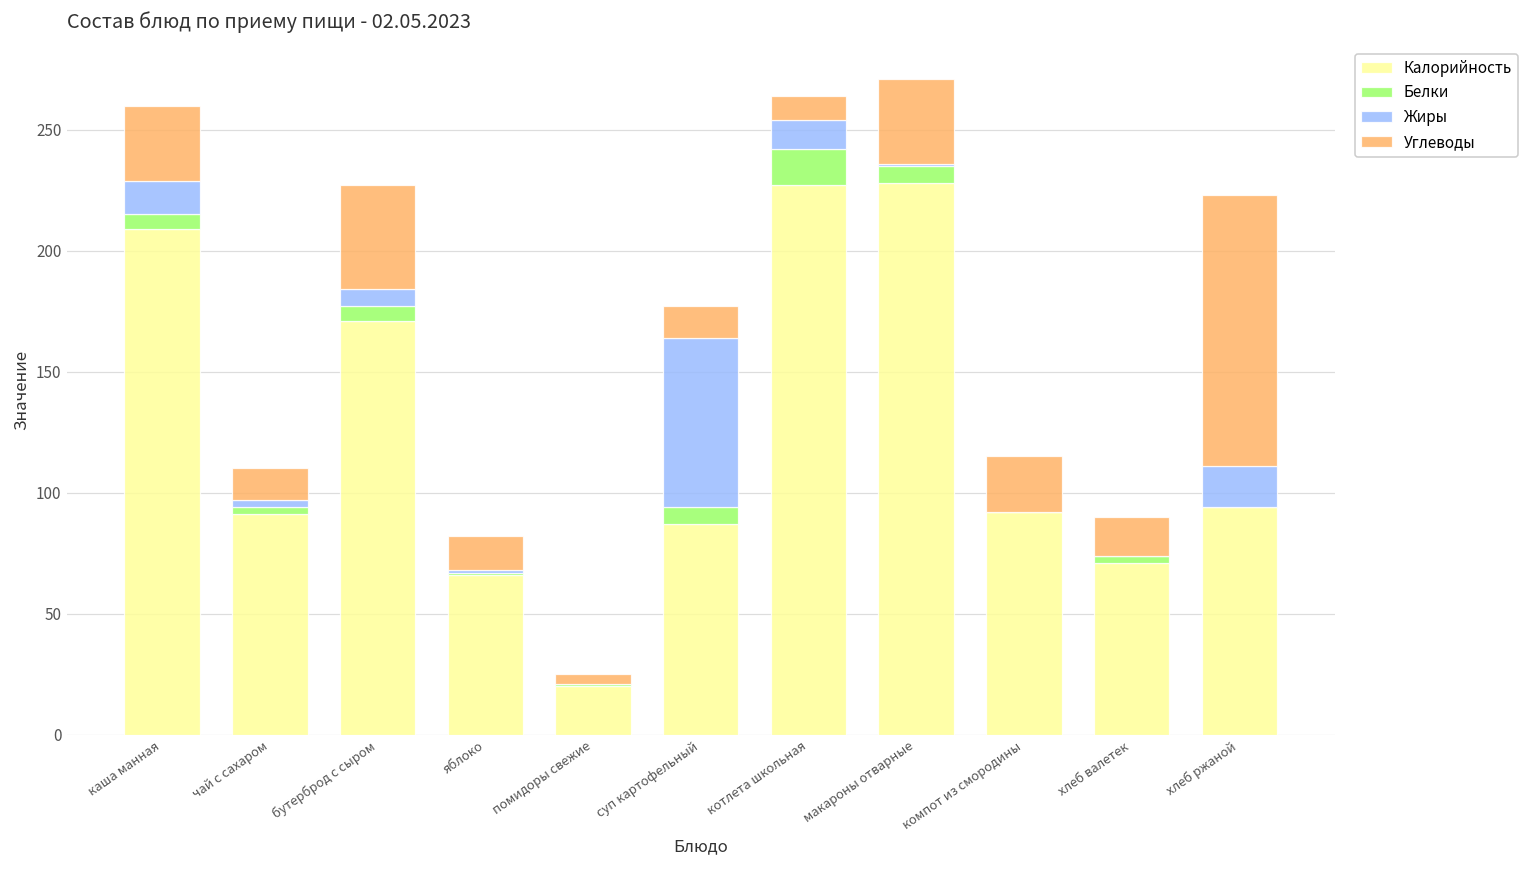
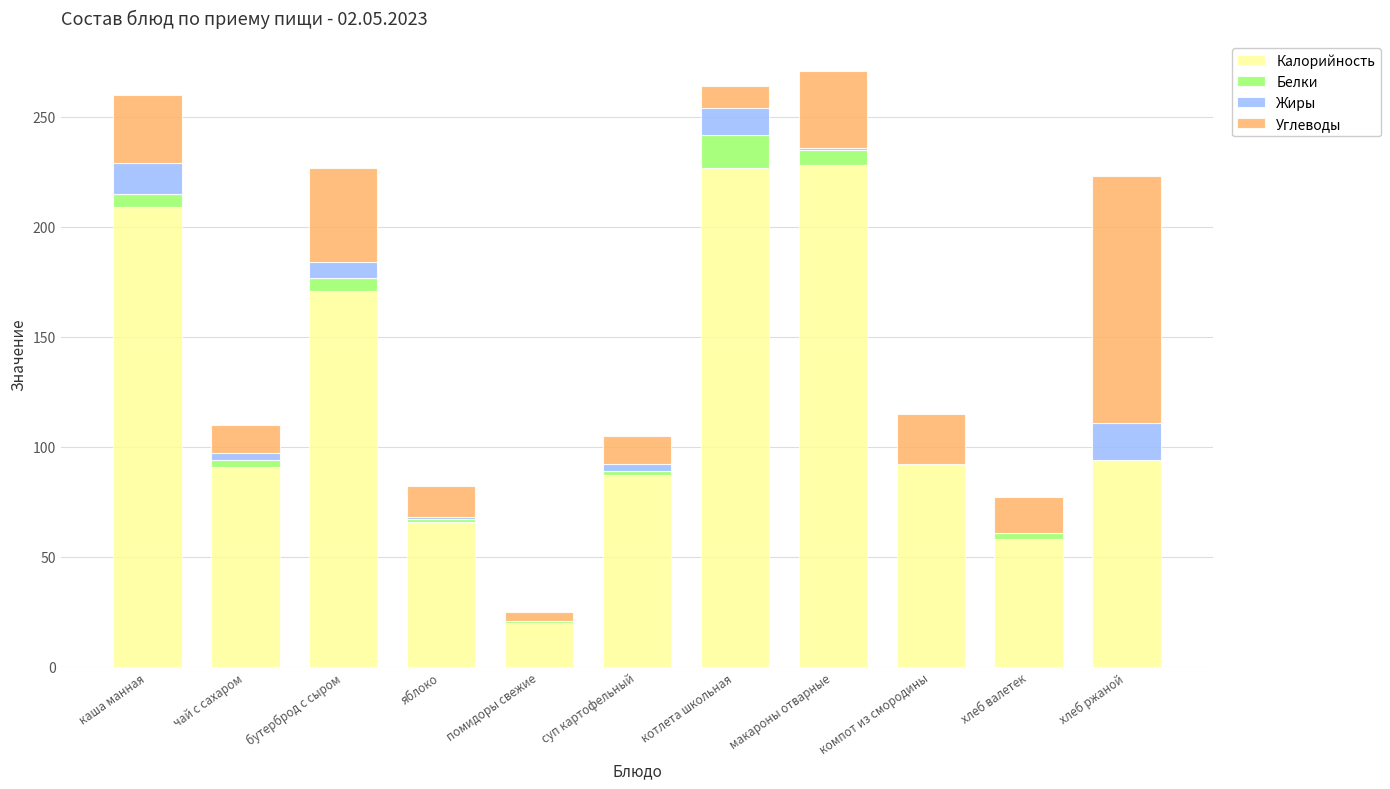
  {
    "Калорийность": {
      "каша манная": 209,
      "чай с сахаром": 91,
      "бутерброд с сыром": 171,
      "яблоко": 66,
      "помидоры свежие": 20,
      "суп картофельный": 87,
      "котлета школьная": 227,
      "макароны отварные": 228,
      "компот из смородины": 92,
-     "хлеб валетек": 71,
+     "хлеб валетек": 58,
      "хлеб ржаной": 94
    },
    "Белки": {
      "каша манная": 6,
      "чай с сахаром": 3,
      "бутерброд с сыром": 6,
-     "суп картофельный": 7,
+     "суп картофельный": 2,
      "котлета школьная": 15,
      "макароны отварные": 7,
      "компот из смородины": 0,
      "хлеб валетек": 3,
      "хлеб ржаной": 0
    },
    "Жиры": {
      "каша манная": 14,
      "чай с сахаром": 3,
      "бутерброд с сыром": 7,
      "помидоры свежие": 0,
-     "суп картофельный": 70,
+     "суп картофельный": 3,
      "котлета школьная": 12,
      "компот из смородины": 0,
      "хлеб валетек": 0,
      "хлеб ржаной": 17
    },
    "Углеводы": {
      "каша манная": 31,
      "чай с сахаром": 13,
      "бутерброд с сыром": 43,
      "яблоко": 14,
      "помидоры свежие": 4,
      "суп картофельный": 13,
      "котлета школьная": 10,
      "макароны отварные": 35,
      "компот из смородины": 23,
      "хлеб валетек": 16,
      "хлеб ржаной": 112
    }
  }
